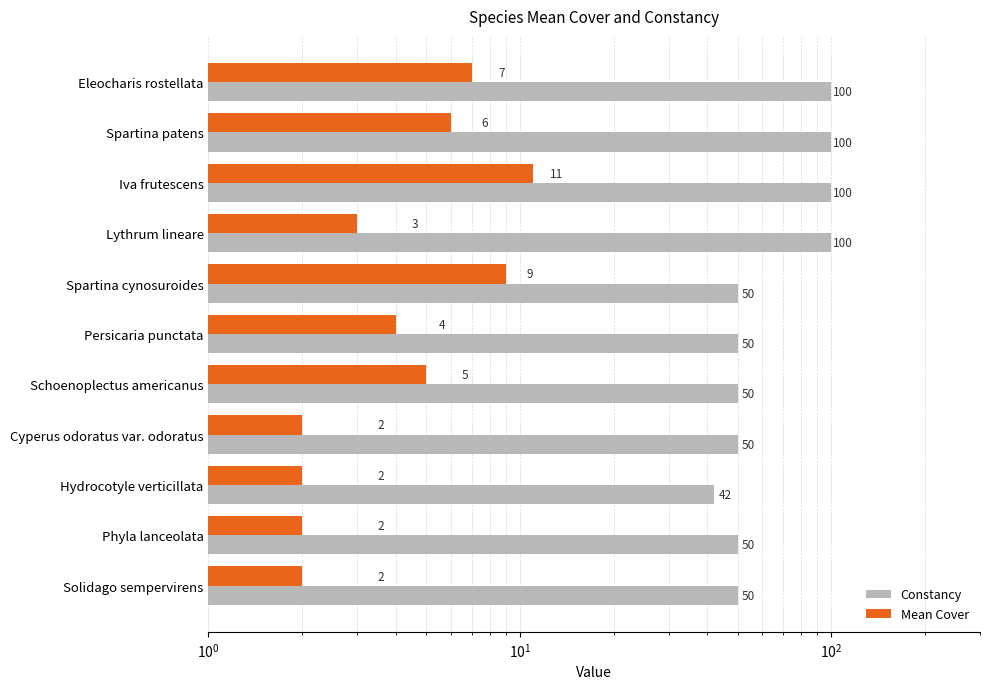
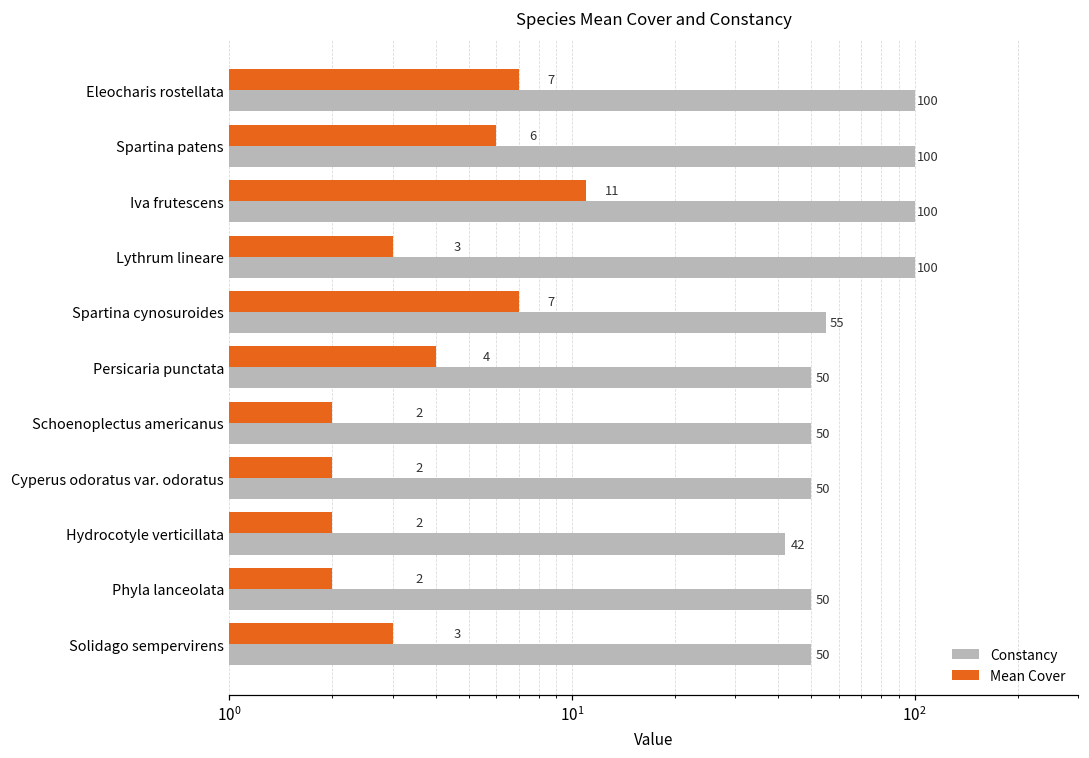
  {
    "Constancy": {
      "Eleocharis rostellata": 100,
      "Spartina patens": 100,
      "Iva frutescens": 100,
      "Lythrum lineare": 100,
-     "Spartina cynosuroides": 50,
+     "Spartina cynosuroides": 55,
      "Persicaria punctata": 50,
      "Schoenoplectus americanus": 50,
      "Cyperus odoratus var. odoratus": 50,
      "Hydrocotyle verticillata": 42,
      "Phyla lanceolata": 50,
      "Solidago sempervirens": 50
    },
    "Mean Cover": {
      "Iva frutescens": 11,
-     "Spartina cynosuroides": 9,
-     "Schoenoplectus americanus": 5,
-     "Solidago sempervirens": 2
+     "Spartina cynosuroides": 7,
+     "Schoenoplectus americanus": 2,
+     "Solidago sempervirens": 3
    }
  }
